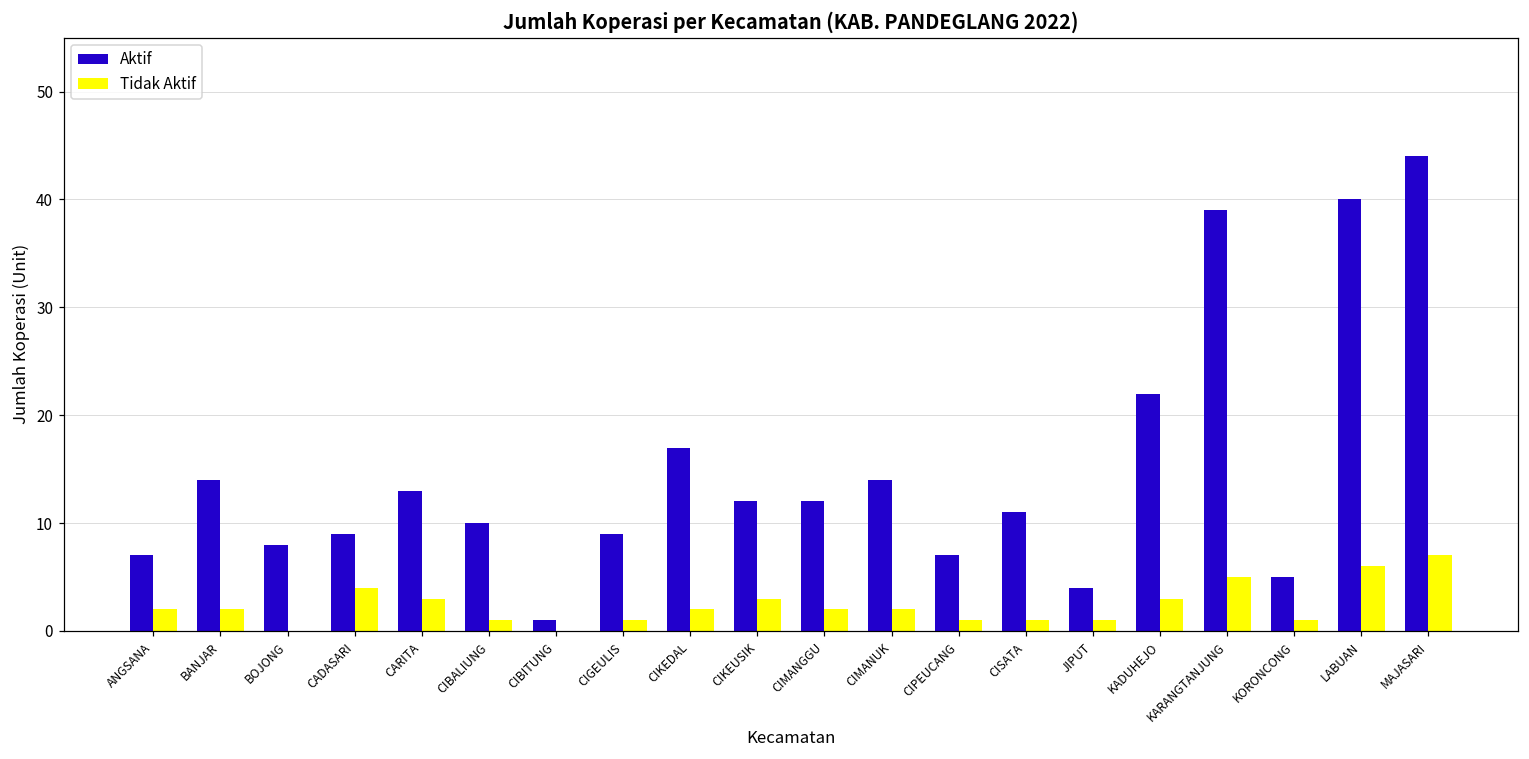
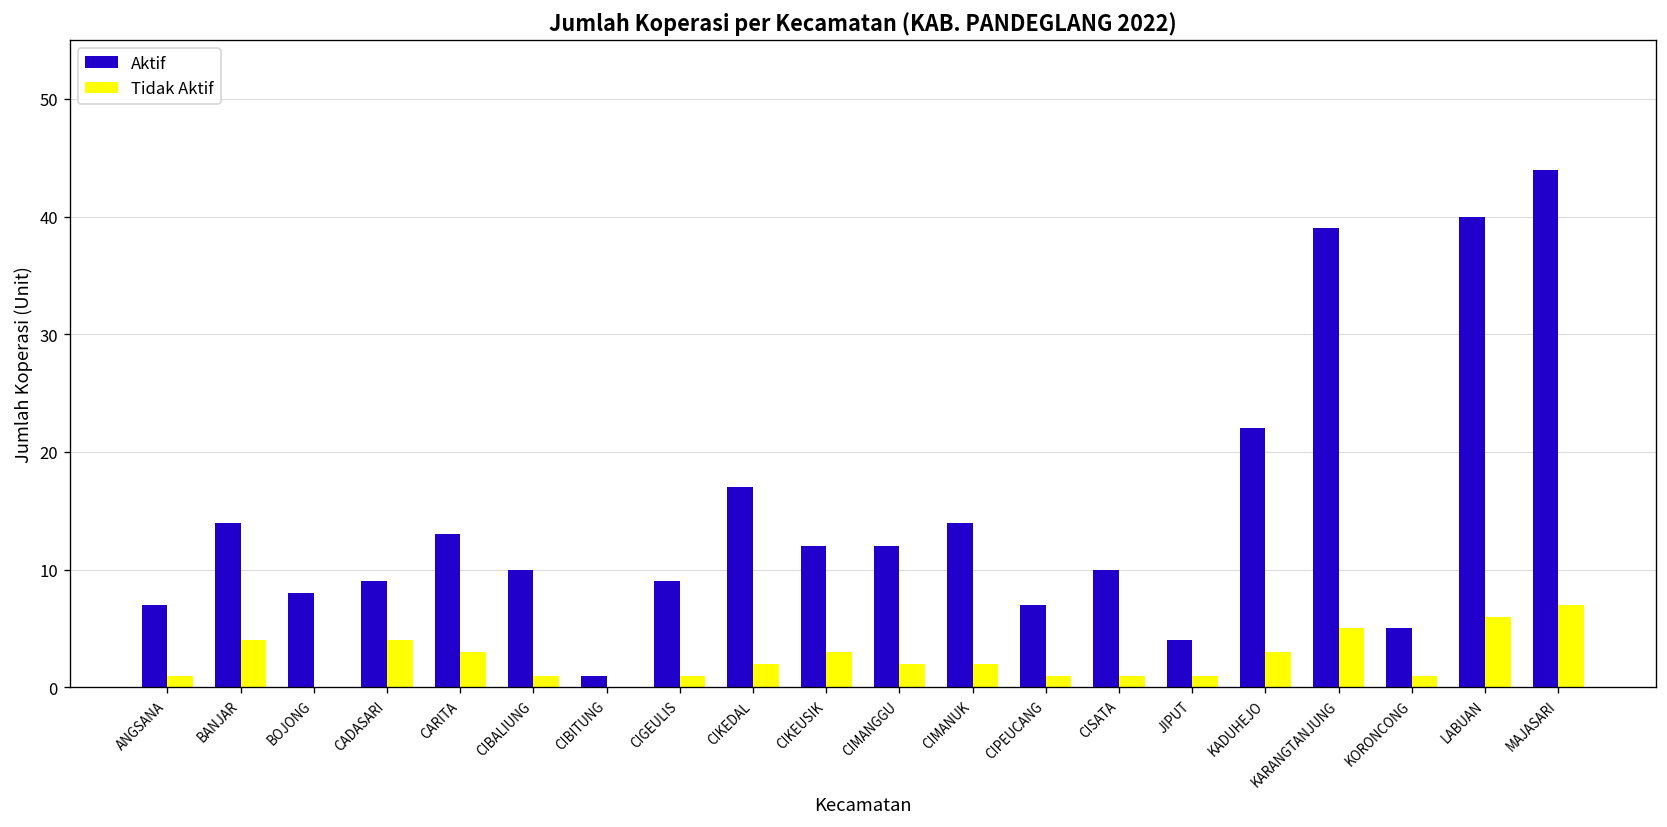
  {
    "Aktif": {
      "ANGSANA": 7,
      "BANJAR": 14,
      "BOJONG": 8,
      "CADASARI": 9,
      "CARITA": 13,
      "CIBALIUNG": 10,
      "CIBITUNG": 1,
      "CIGEULIS": 9,
      "CIKEDAL": 17,
      "CIKEUSIK": 12,
      "CIMANGGU": 12,
      "CIMANUK": 14,
      "CIPEUCANG": 7,
-     "CISATA": 11,
+     "CISATA": 10,
      "JIPUT": 4,
      "KADUHEJO": 22,
      "KARANGTANJUNG": 39,
      "KORONCONG": 5,
      "LABUAN": 40,
      "MAJASARI": 44
    },
    "Tidak Aktif": {
-     "ANGSANA": 2,
-     "BANJAR": 2,
+     "ANGSANA": 1,
+     "BANJAR": 4,
      "BOJONG": 0,
      "CADASARI": 4,
      "CARITA": 3,
      "CIBALIUNG": 1,
      "CIBITUNG": 0,
      "CIGEULIS": 1,
      "CIKEDAL": 2,
      "CIKEUSIK": 3,
      "CIMANGGU": 2,
      "CIMANUK": 2,
      "CIPEUCANG": 1,
      "CISATA": 1,
      "JIPUT": 1,
      "KADUHEJO": 3,
      "KARANGTANJUNG": 5,
      "KORONCONG": 1,
      "LABUAN": 6,
      "MAJASARI": 7
    }
  }
